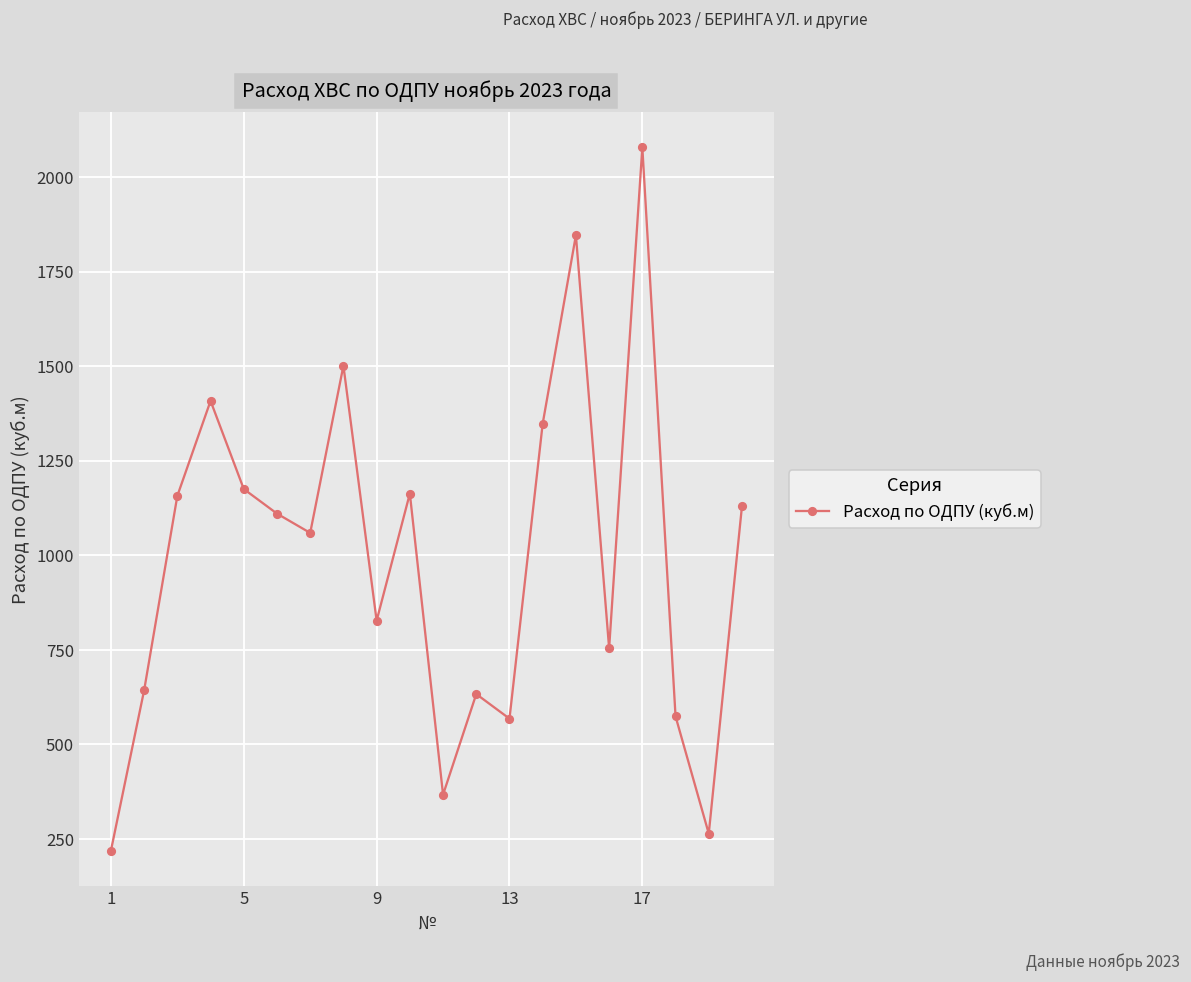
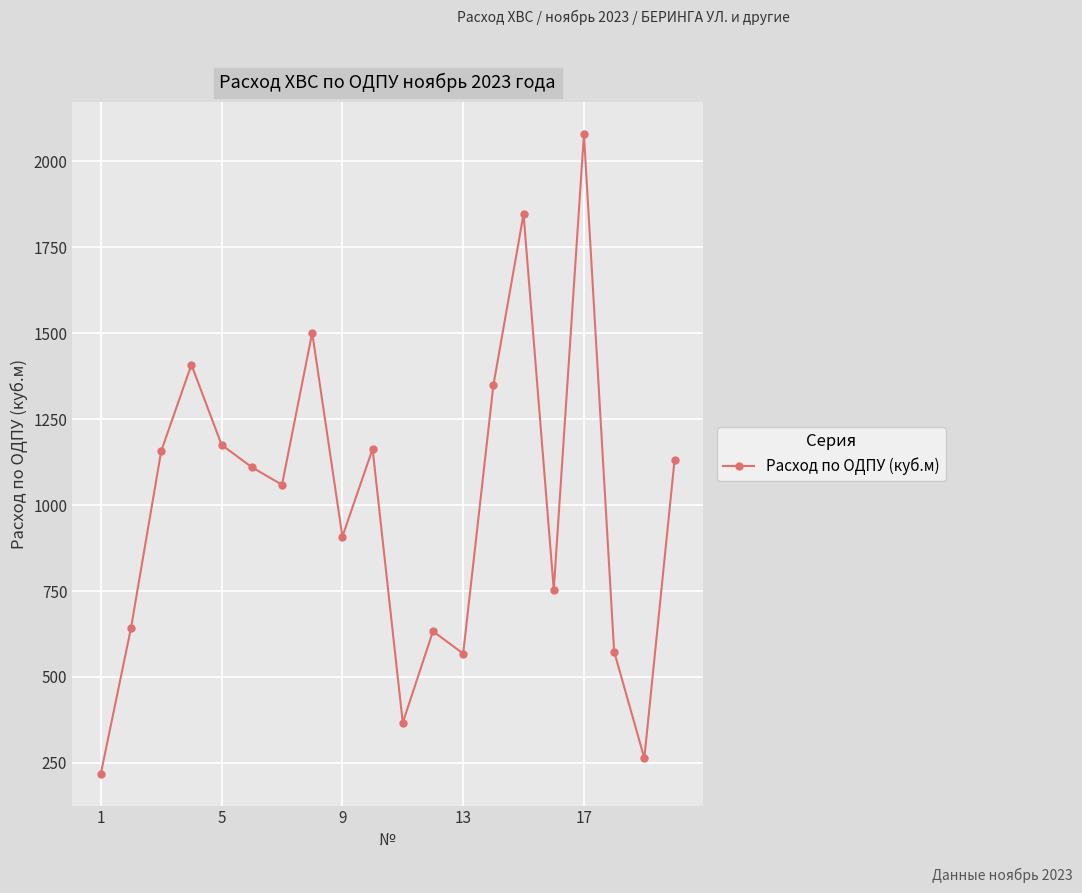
  {
    "1": 220,
    "5": 1180,
-   "9": 830,
+   "9": 910,
    "13": 570,
    "17": 2080
  }
